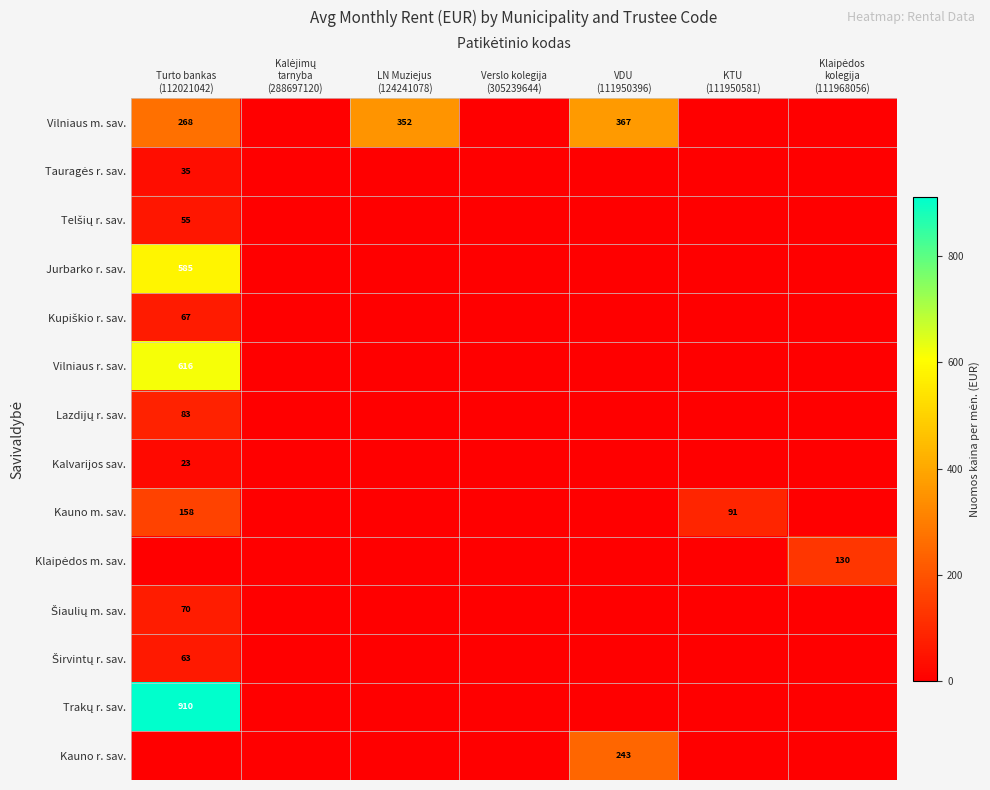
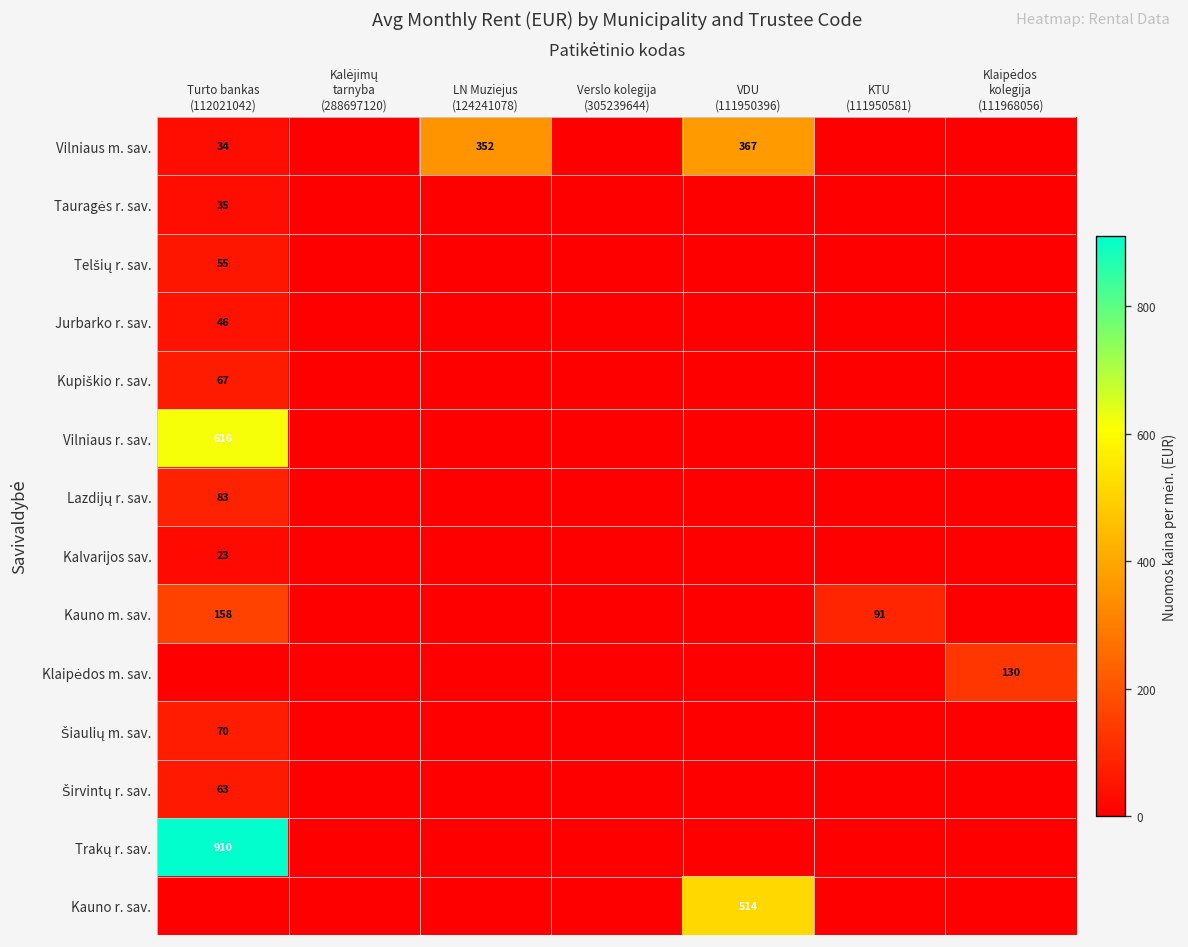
  {
    "Vilniaus m. sav.": {
-     "Turto bankas (112021042)": 268,
+     "Turto bankas (112021042)": 34,
      "LN Muziejus (124241078)": 352,
      "VDU (111950396)": 367
    },
    "Tauragės r. sav.": {
      "Turto bankas (112021042)": 35
    },
    "Telšių r. sav.": {
      "Turto bankas (112021042)": 55
    },
    "Jurbarko r. sav.": {
-     "Turto bankas (112021042)": 585
+     "Turto bankas (112021042)": 46
    },
    "Kupiškio r. sav.": {
      "Turto bankas (112021042)": 67
    },
    "Vilniaus r. sav.": {
      "Turto bankas (112021042)": 616
    },
    "Lazdijų r. sav.": {
      "Turto bankas (112021042)": 83
    },
    "Kalvarijos sav.": {
      "Turto bankas (112021042)": 23
    },
    "Kauno m. sav.": {
      "Turto bankas (112021042)": 158,
      "KTU (111950581)": 91
    },
    "Klaipėdos m. sav.": {
      "Klaipėdos kolegija (111968056)": 130
    },
    "Šiaulių m. sav.": {
      "Turto bankas (112021042)": 70
    },
    "Širvintų r. sav.": {
      "Turto bankas (112021042)": 63
    },
    "Trakų r. sav.": {
      "Turto bankas (112021042)": 910
    },
    "Kauno r. sav.": {
-     "VDU (111950396)": 243
+     "VDU (111950396)": 514
    }
  }
